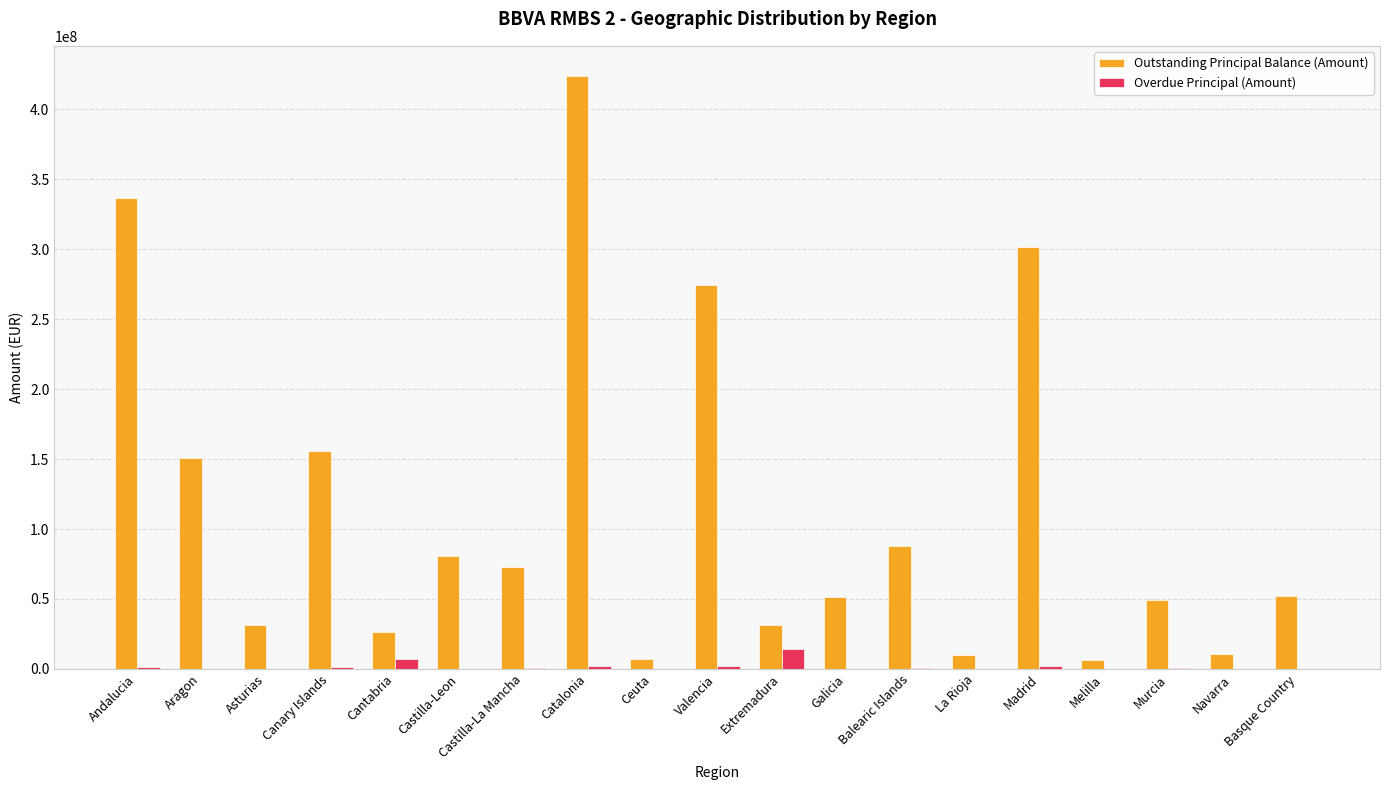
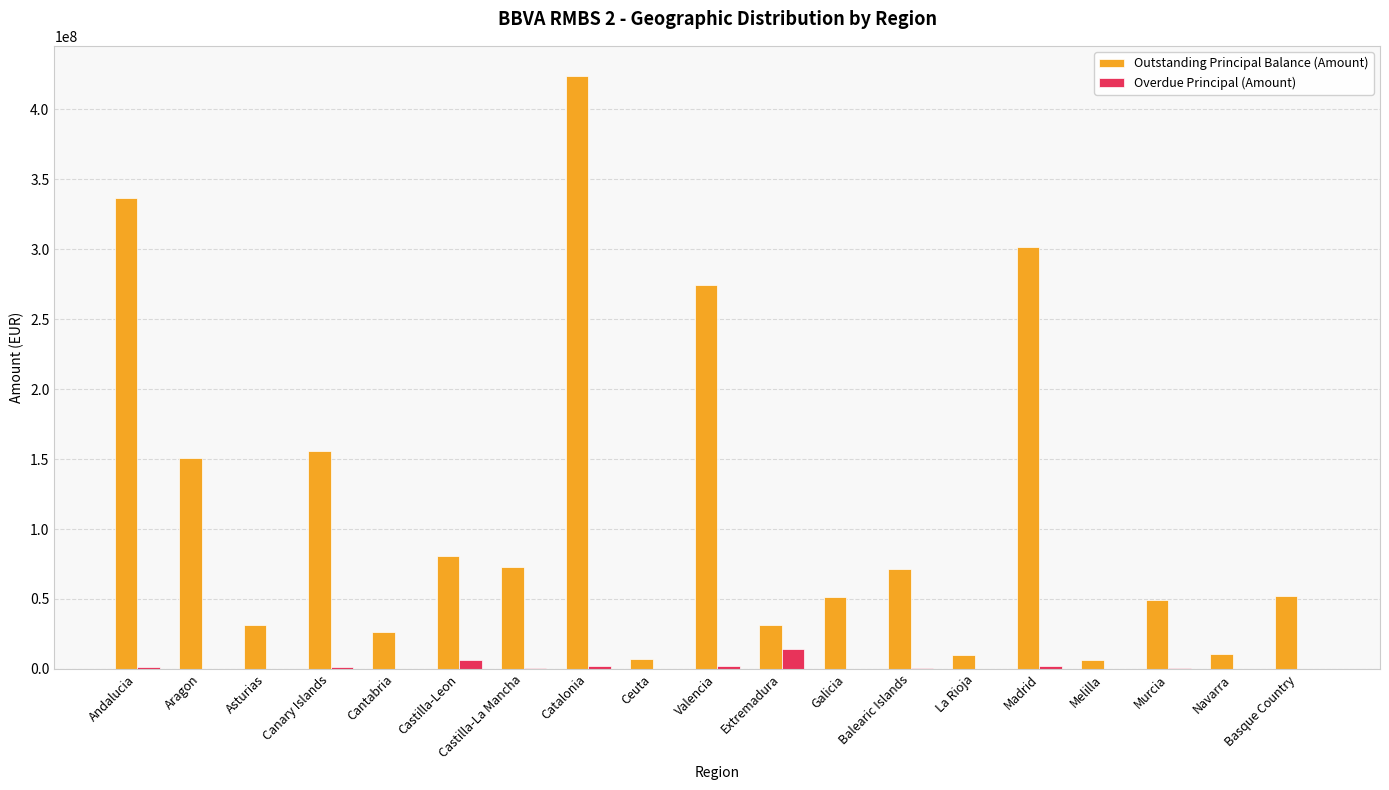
  {
    "Outstanding Principal Balance (Amount)": {
      "Andalucia": 337000000,
      "Aragon": 151000000,
      "Asturias": 32000000,
      "Canary Islands": 156000000,
      "Cantabria": 26000000,
      "Castilla-Leon": 81000000,
      "Castilla-La Mancha": 73000000,
      "Catalonia": 424000000,
      "Ceuta": 7000000,
      "Valencia": 275000000,
      "Extremadura": 31000000,
      "Galicia": 51000000,
-     "Balearic Islands": 88000000,
+     "Balearic Islands": 71000000,
      "La Rioja": 10000000,
      "Madrid": 302000000,
      "Melilla": 6000000,
      "Murcia": 49000000,
      "Navarra": 11000000,
      "Basque Country": 52000000
    },
    "Overdue Principal (Amount)": {
-     "Cantabria": 7000000,
-     "Castilla-Leon": 0,
+     "Cantabria": 0,
+     "Castilla-Leon": 6000000,
      "Catalonia": 2000000,
      "Valencia": 2000000,
      "Extremadura": 14000000,
      "Madrid": 2000000
    }
  }
